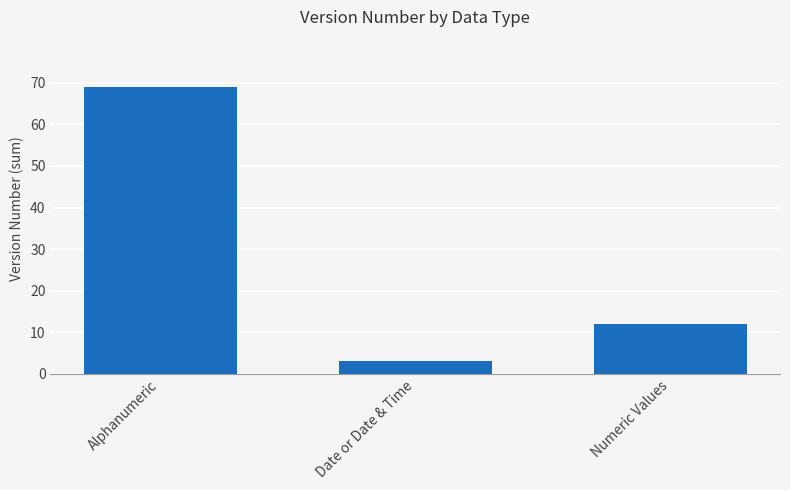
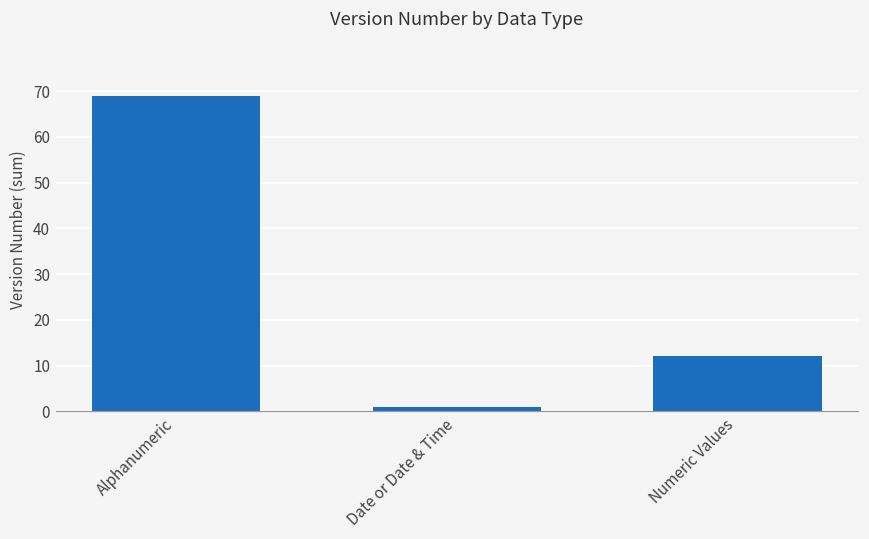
  {
    "Alphanumeric": 69,
-   "Date or Date & Time": 3,
+   "Date or Date & Time": 1,
    "Numeric Values": 12
  }
